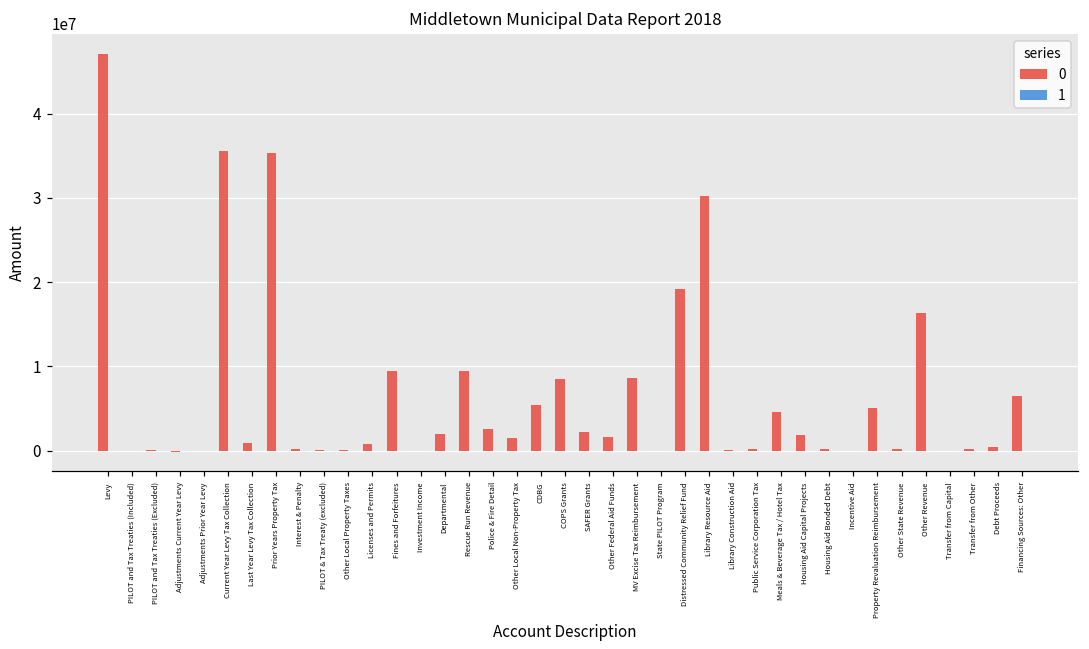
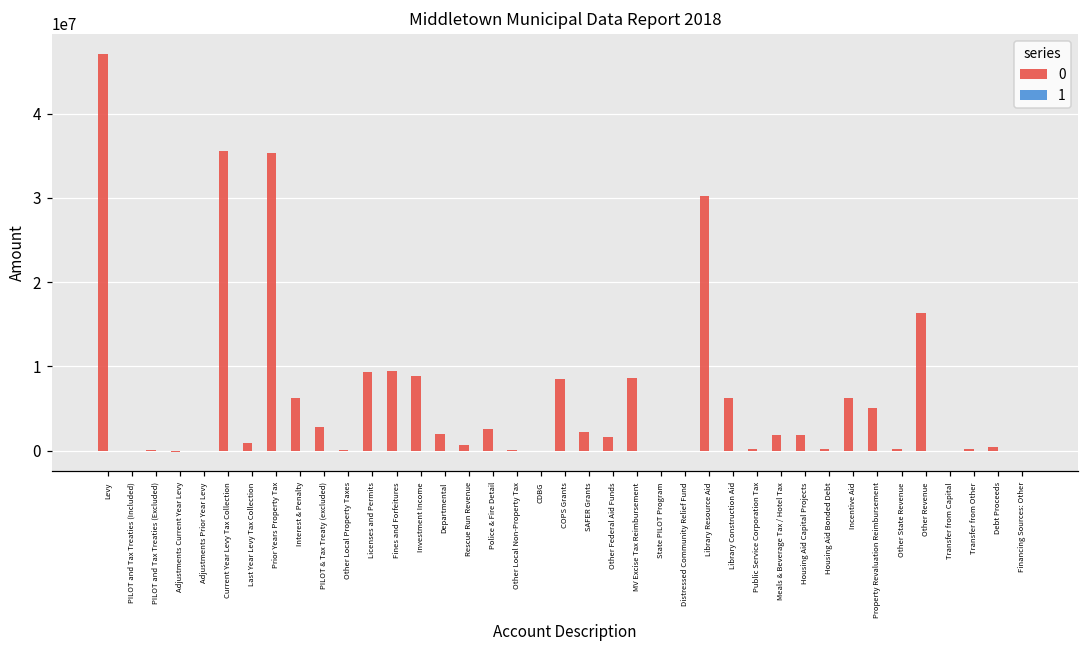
  {
    "0": {
      "Levy": 47000000,
      "PILOT and Tax Treaties (Included)": 0,
      "Current Year Levy Tax Collection": 36000000,
      "Last Year Levy Tax Collection": 1000000,
      "Prior Years Property Tax": 35000000,
-     "Interest & Penalty": 0,
-     "PILOT & Tax Treaty (excluded)": 0,
-     "Licenses and Permits": 1000000,
+     "Interest & Penalty": 6000000,
+     "PILOT & Tax Treaty (excluded)": 3000000,
+     "Licenses and Permits": 9000000,
      "Fines and Forfeitures": 9000000,
-     "Investment Income": 0,
+     "Investment Income": 9000000,
      "Departmental": 2000000,
-     "Rescue Run Revenue": 9000000,
+     "Rescue Run Revenue": 1000000,
      "Police & Fire Detail": 3000000,
-     "Other Local Non-Property Tax": 1000000,
-     "CDBG": 5000000,
+     "Other Local Non-Property Tax": 0,
+     "CDBG": 0,
      "COPS Grants": 9000000,
      "SAFER Grants": 2000000,
      "Other Federal Aid Funds": 2000000,
      "MV Excise Tax Reimbursement": 9000000,
      "State PILOT Program": 0,
-     "Distressed Community Relief Fund": 19000000,
+     "Distressed Community Relief Fund": 0,
      "Library Resource Aid": 30000000,
-     "Library Construction Aid": 0,
-     "Meals & Beverage Tax / Hotel Tax": 5000000,
+     "Library Construction Aid": 6000000,
+     "Meals & Beverage Tax / Hotel Tax": 2000000,
      "Housing Aid Capital Projects": 2000000,
-     "Incentive Aid": 0,
+     "Incentive Aid": 6000000,
      "Property Revaluation Reimbursement": 5000000,
      "Other Revenue": 16000000,
      "Transfer from Capital": 0,
      "Debt Proceeds": 0,
-     "Financing Sources: Other": 7000000
+     "Financing Sources: Other": 0
    },
    "1": {
      "Levy": 0,
      "PILOT and Tax Treaties (Included)": 0,
      "PILOT and Tax Treaties (Excluded)": 0,
      "Adjustments Current Year Levy": 0,
      "Adjustments Prior Year Levy": 0,
      "Current Year Levy Tax Collection": 0,
      "Last Year Levy Tax Collection": 0,
      "Prior Years Property Tax": 0,
      "Interest & Penalty": 0,
      "PILOT & Tax Treaty (excluded)": 0,
      "Other Local Property Taxes": 0,
      "Licenses and Permits": 0,
      "Fines and Forfeitures": 0,
      "Investment Income": 0,
      "Departmental": 0,
      "Rescue Run Revenue": 0,
      "Police & Fire Detail": 0,
      "Other Local Non-Property Tax": 0,
      "CDBG": 0,
      "COPS Grants": 0,
      "SAFER Grants": 0,
      "Other Federal Aid Funds": 0,
      "MV Excise Tax Reimbursement": 0,
      "State PILOT Program": 0,
      "Distressed Community Relief Fund": 0,
      "Library Resource Aid": 0,
      "Library Construction Aid": 0,
      "Public Service Corporation Tax": 0,
      "Meals & Beverage Tax / Hotel Tax": 0,
      "Housing Aid Capital Projects": 0,
      "Housing Aid Bonded Debt": 0,
      "Incentive Aid": 0,
      "Property Revaluation Reimbursement": 0,
      "Other State Revenue": 0,
      "Other Revenue": 0,
      "Transfer from Capital": 0,
      "Transfer from Other": 0,
      "Debt Proceeds": 0,
      "Financing Sources: Other": 0
    }
  }
